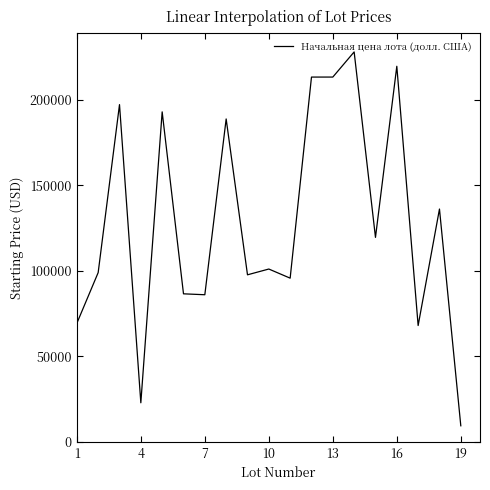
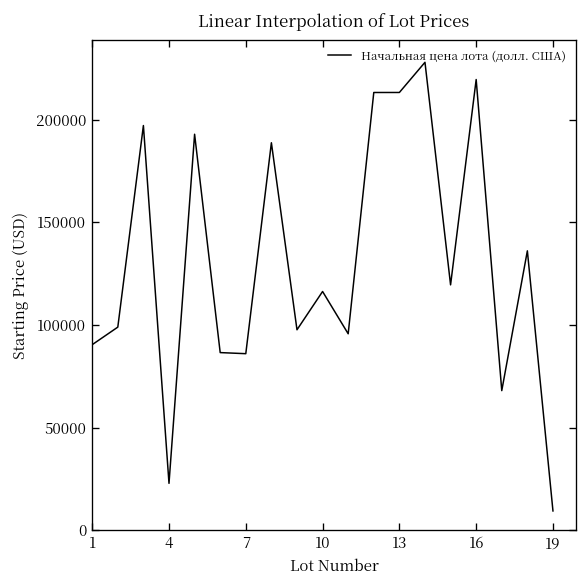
  {
-   "1": 69000,
+   "1": 90000,
    "4": 23000,
    "7": 86000,
-   "10": 101000,
+   "10": 116000,
    "13": 213000,
    "16": 220000,
    "19": 9000
  }
